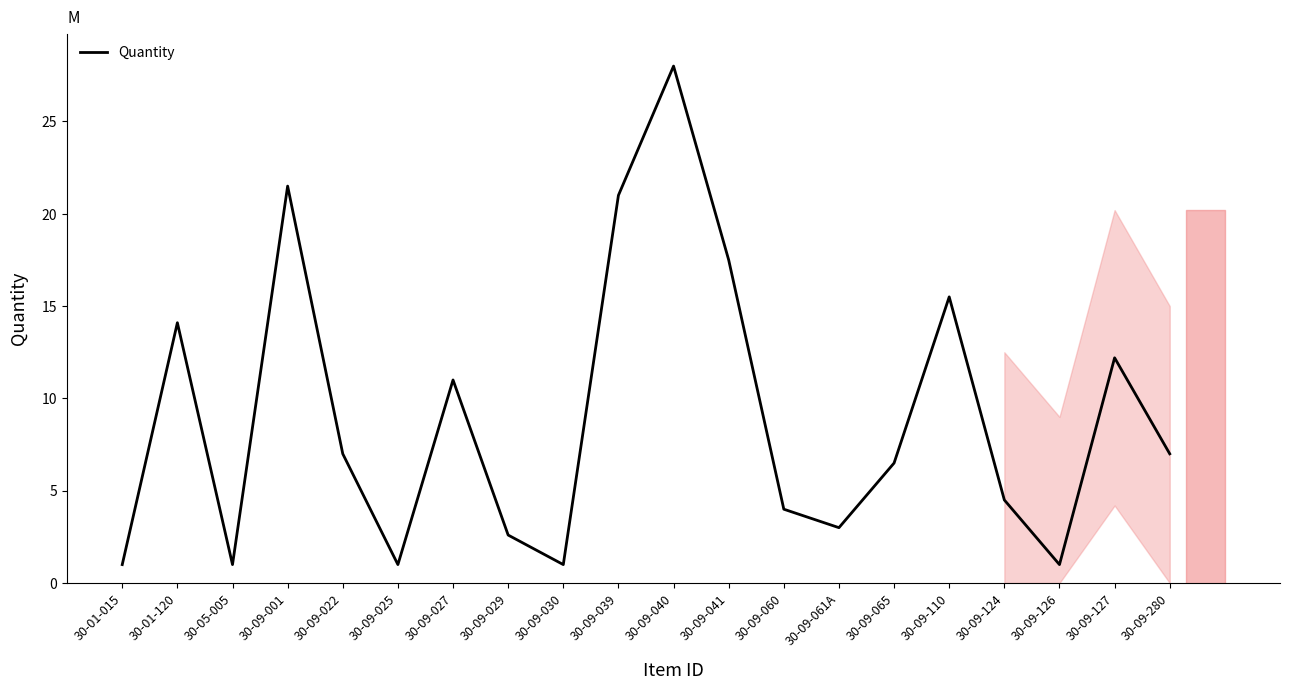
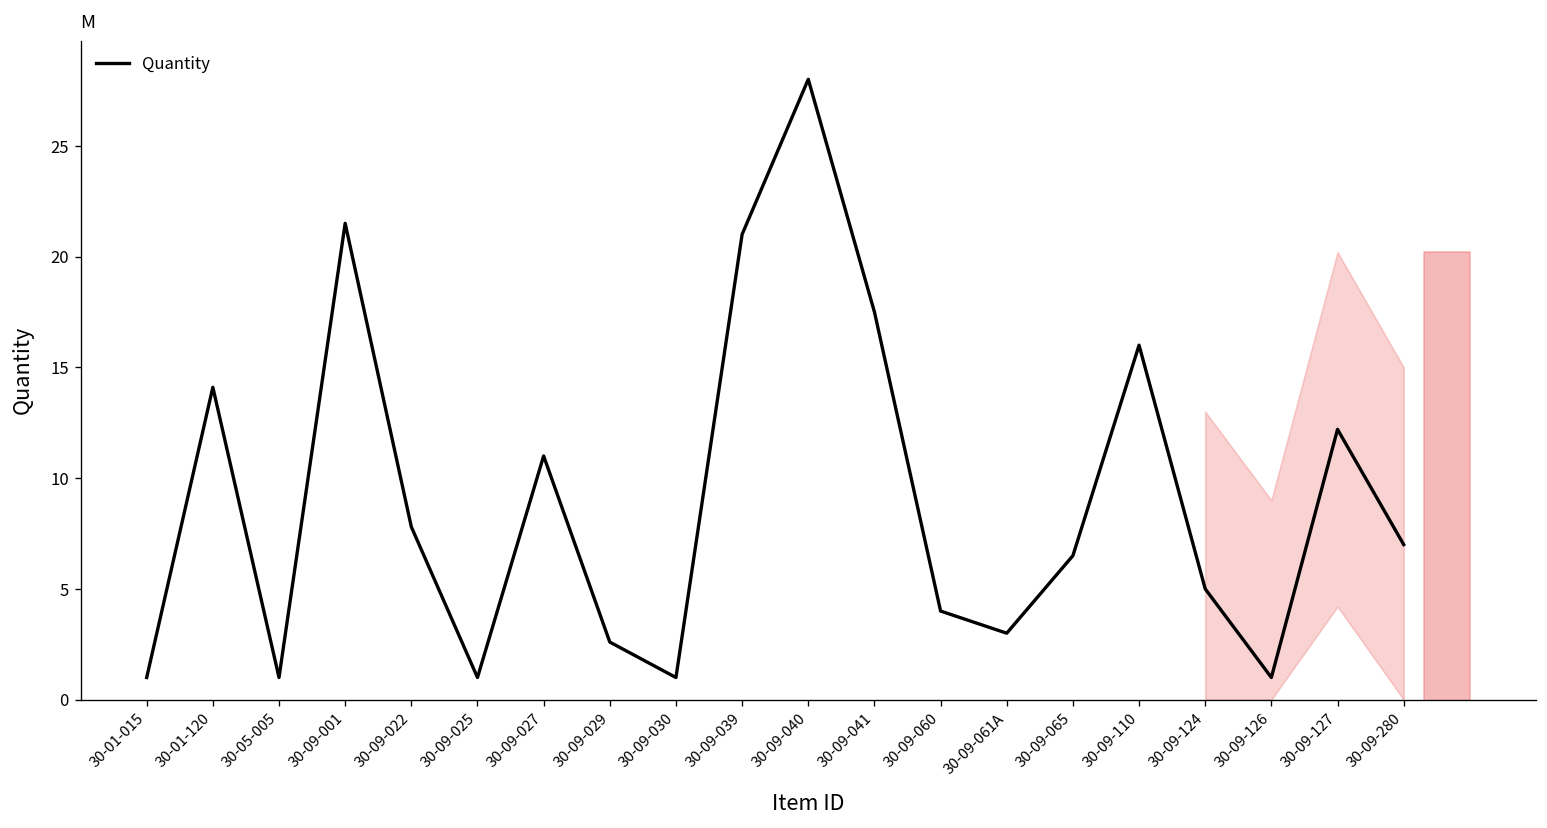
  {
    "Quantity": {
      "30-01-015": 1.0,
      "30-01-120": 14.1,
      "30-05-005": 1.0,
      "30-09-001": 21.5,
-     "30-09-022": 7.0,
+     "30-09-022": 7.8,
      "30-09-025": 1.0,
      "30-09-027": 11.0,
      "30-09-029": 2.6,
      "30-09-030": 1.0,
      "30-09-039": 21.0,
      "30-09-040": 28.0,
      "30-09-041": 17.5,
      "30-09-060": 4.0,
      "30-09-061A": 3.0,
      "30-09-065": 6.5,
-     "30-09-110": 15.5,
-     "30-09-124": 4.5,
+     "30-09-110": 16.0,
+     "30-09-124": 5.0,
      "30-09-126": 1.0,
      "30-09-127": 12.2,
      "30-09-280": 7.0
    }
  }
